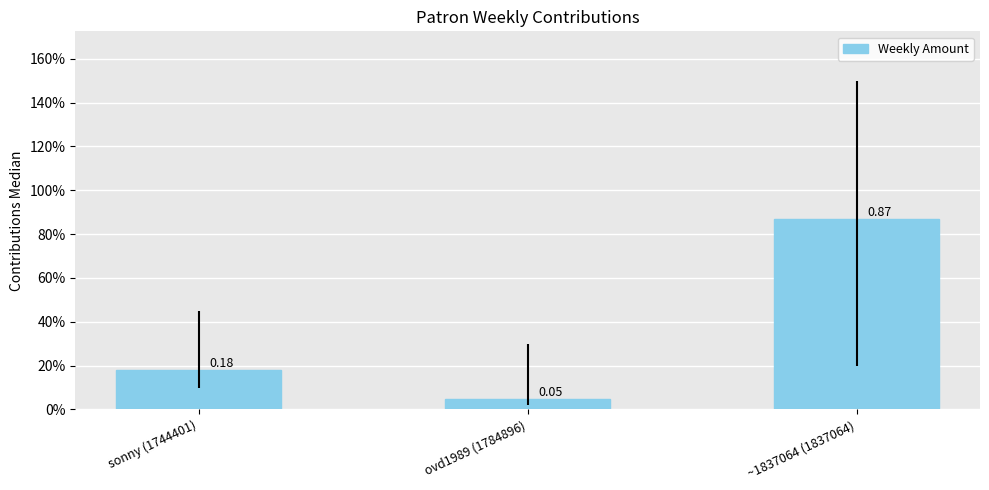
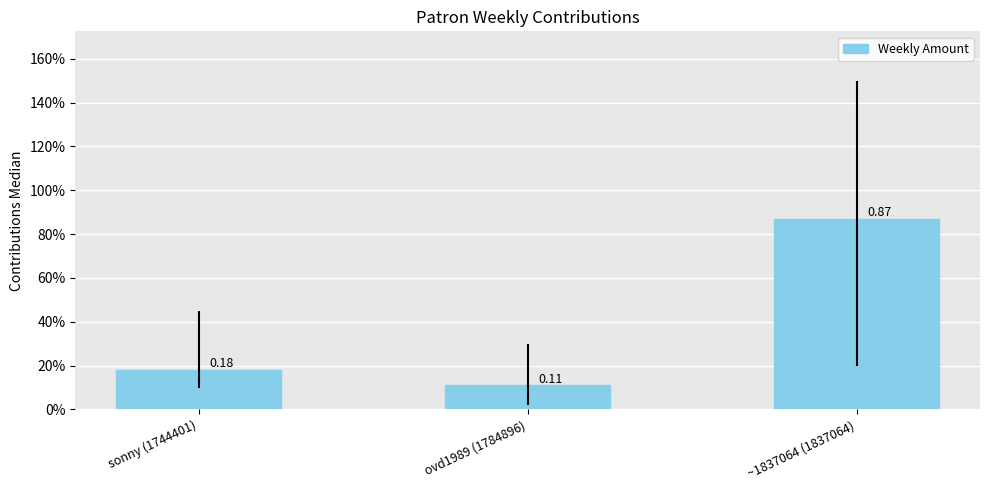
  {
    "sonny (1744401)": 0.18,
-   "ovd1989 (1784896)": 0.05,
+   "ovd1989 (1784896)": 0.11,
    "~1837064 (1837064)": 0.87
  }
